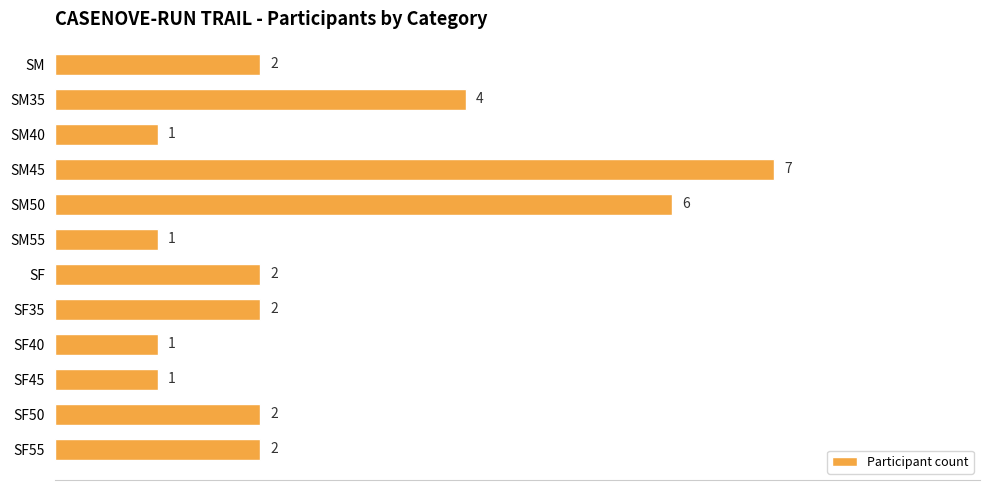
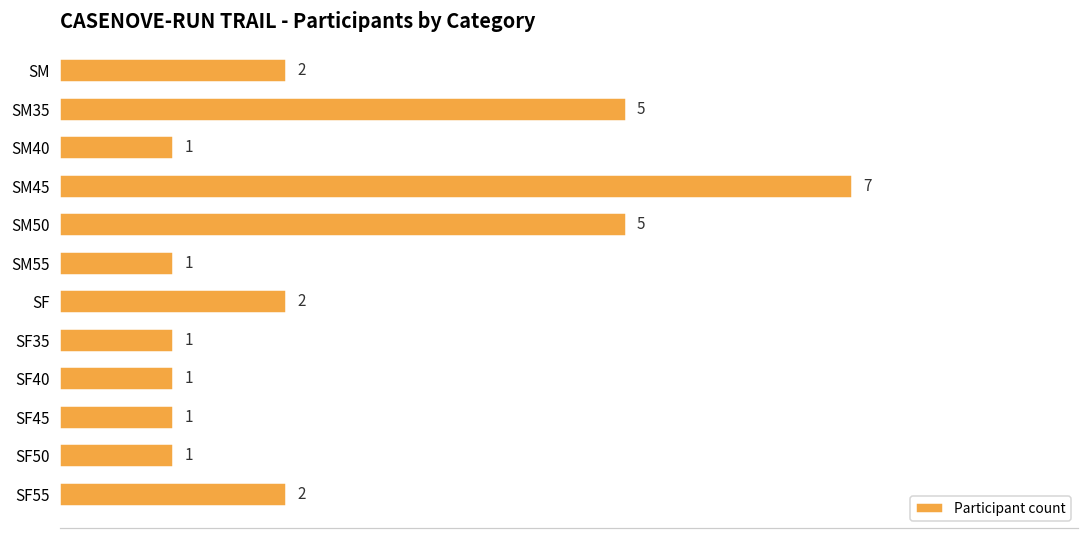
  {
    "SM": 2,
-   "SM35": 4,
+   "SM35": 5,
    "SM40": 1,
    "SM45": 7,
-   "SM50": 6,
+   "SM50": 5,
    "SM55": 1,
    "SF": 2,
-   "SF35": 2,
+   "SF35": 1,
    "SF40": 1,
    "SF45": 1,
-   "SF50": 2,
+   "SF50": 1,
    "SF55": 2
  }
